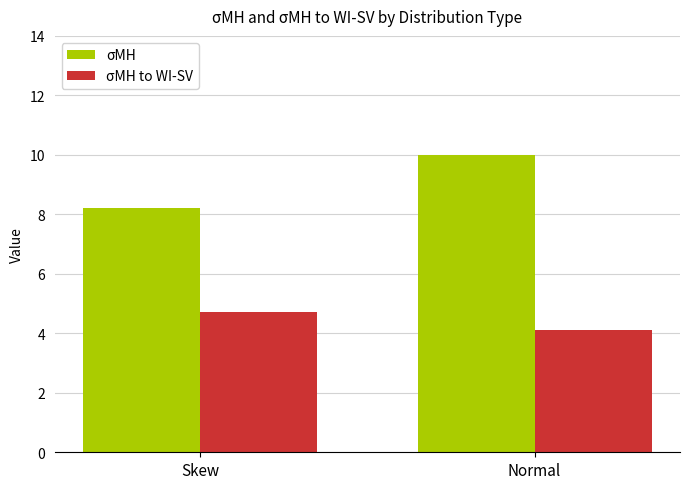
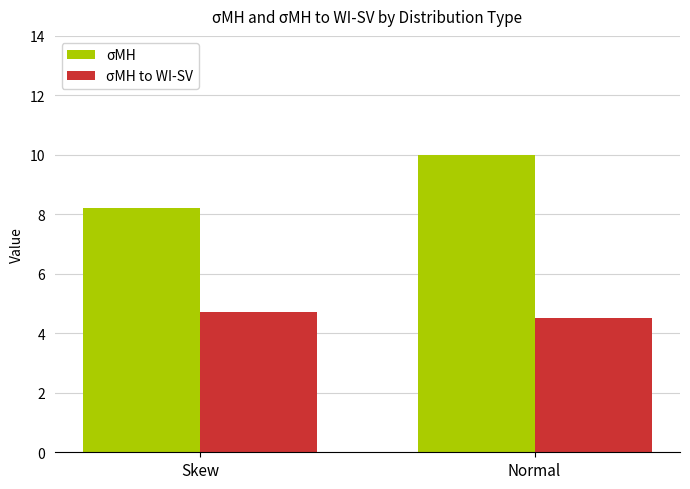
  {
    "σMH": {
      "Skew": 8.2,
      "Normal": 10.0
    },
    "σMH to WI-SV": {
      "Skew": 4.7,
-     "Normal": 4.1
+     "Normal": 4.5
    }
  }
